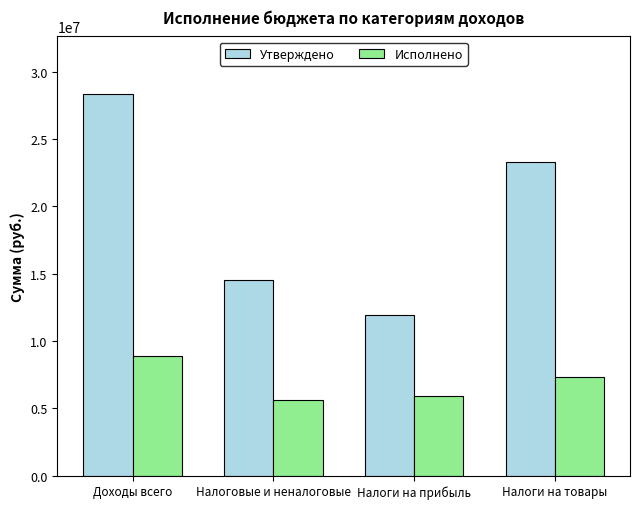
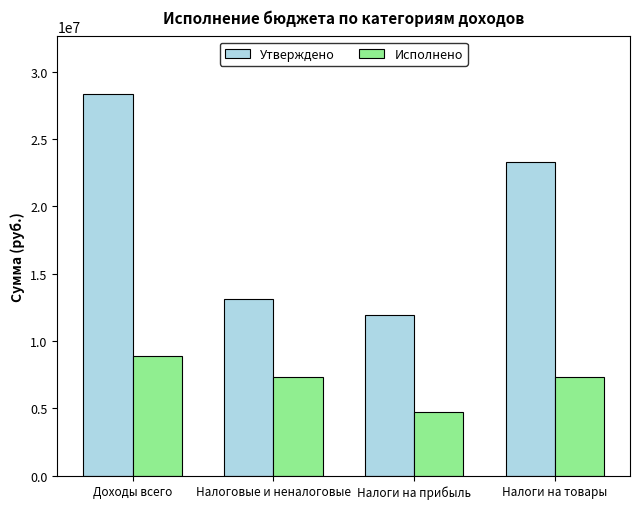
  {
    "Утверждено": {
      "Доходы всего": 28400000,
-     "Налоговые и неналоговые": 14500000,
+     "Налоговые и неналоговые": 13100000,
      "Налоги на прибыль": 11900000,
      "Налоги на товары": 23300000
    },
    "Исполнено": {
      "Доходы всего": 8900000,
-     "Налоговые и неналоговые": 5600000,
-     "Налоги на прибыль": 5900000,
+     "Налоговые и неналоговые": 7400000,
+     "Налоги на прибыль": 4700000,
      "Налоги на товары": 7300000
    }
  }
